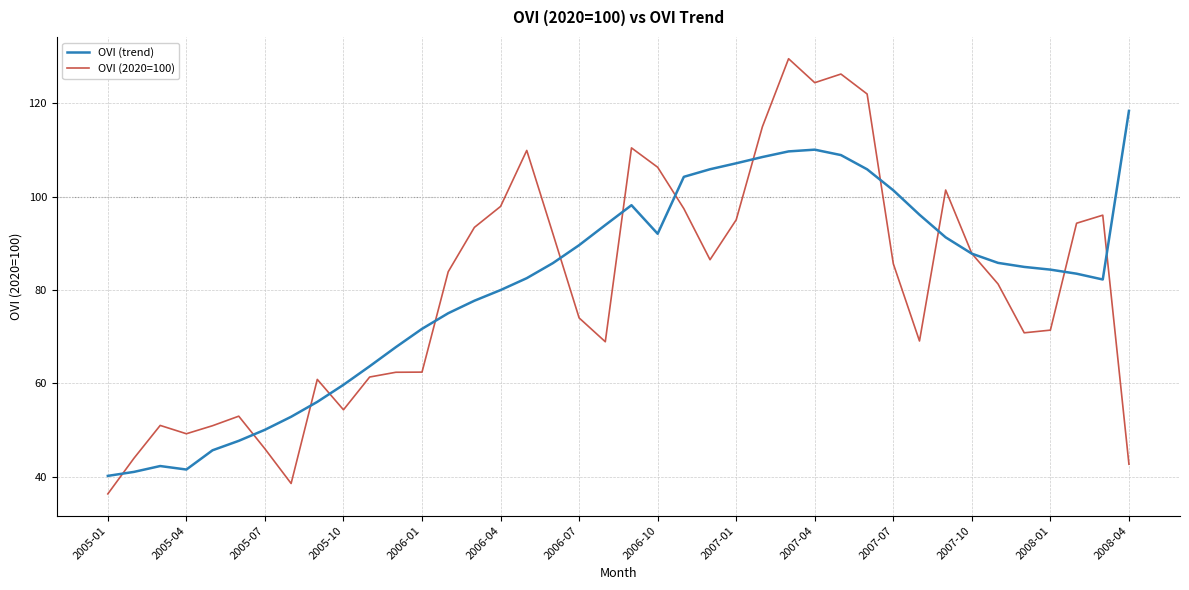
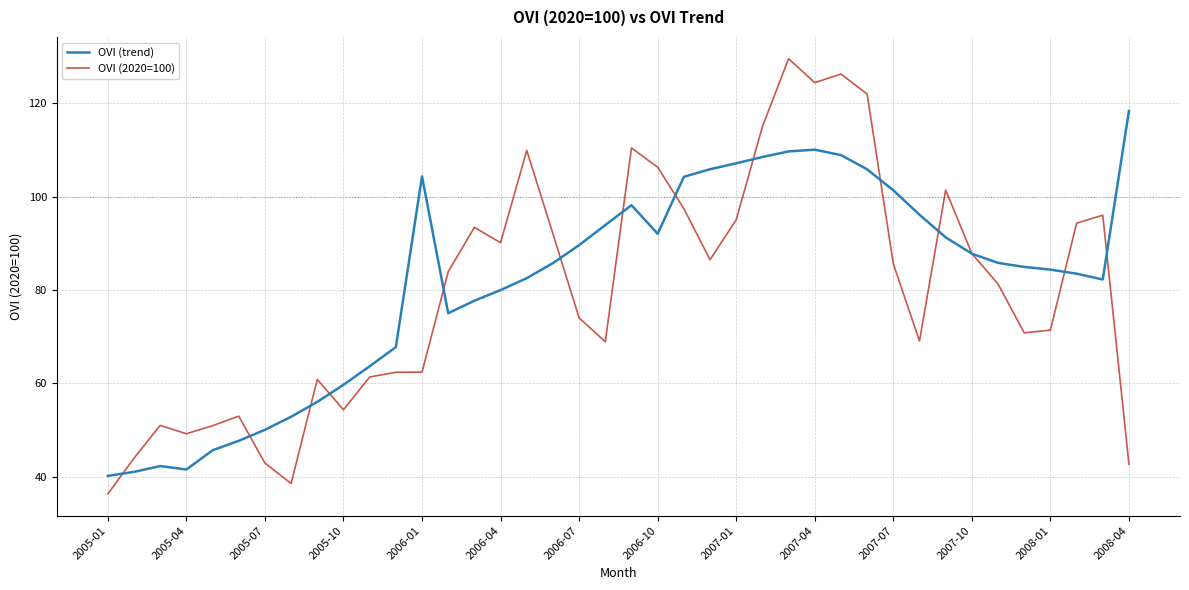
  {
    "OVI (trend)": {
      "2005-01": 40,
      "2005-04": 42,
      "2005-07": 50,
      "2005-10": 60,
-     "2006-01": 72,
+     "2006-01": 104,
      "2006-04": 80,
      "2006-07": 90,
      "2006-10": 92,
      "2007-01": 107,
      "2007-04": 110,
      "2007-07": 101,
      "2008-01": 84,
      "2008-04": 118
    },
    "OVI (2020=100)": {
      "2005-01": 36,
      "2005-04": 49,
-     "2005-07": 46,
+     "2005-07": 43,
      "2005-10": 54,
      "2006-01": 62,
-     "2006-04": 98,
+     "2006-04": 90,
      "2006-07": 74,
      "2006-10": 106,
      "2007-01": 95,
      "2007-04": 124,
      "2007-07": 86,
      "2008-01": 71,
      "2008-04": 43
    }
  }
